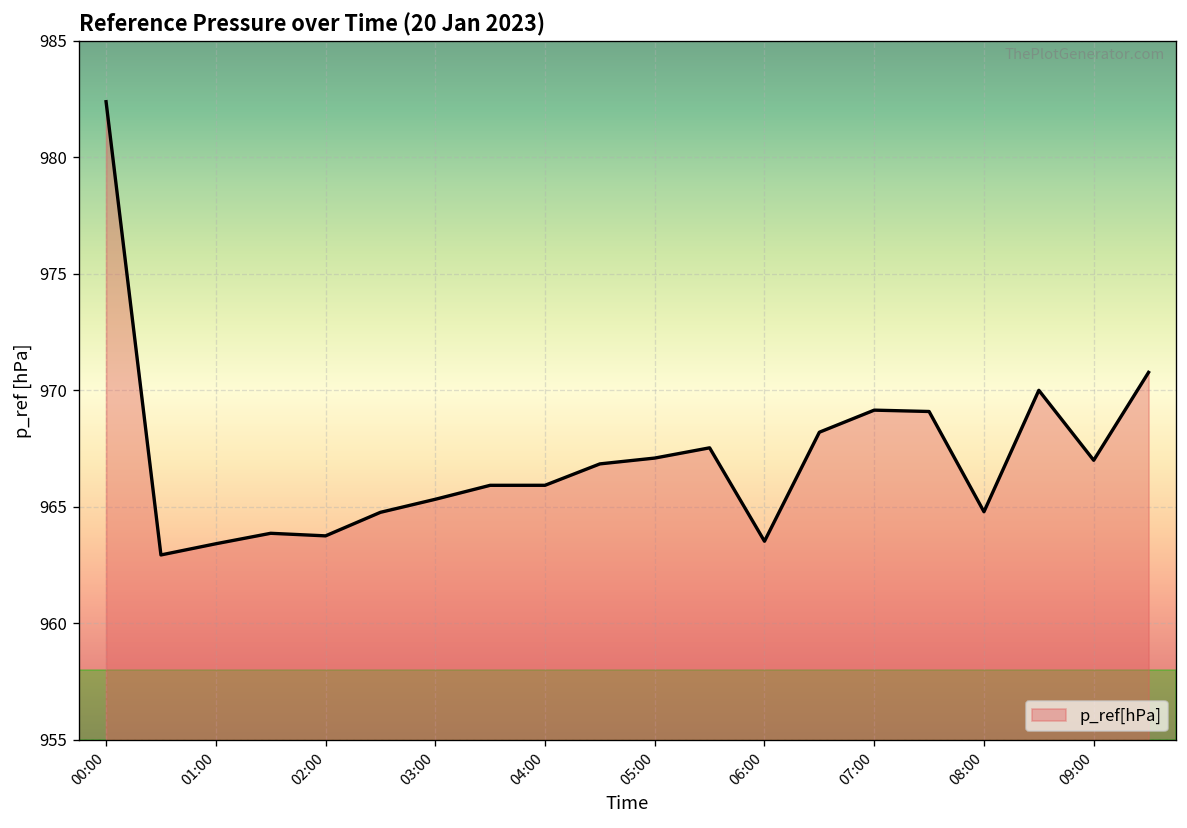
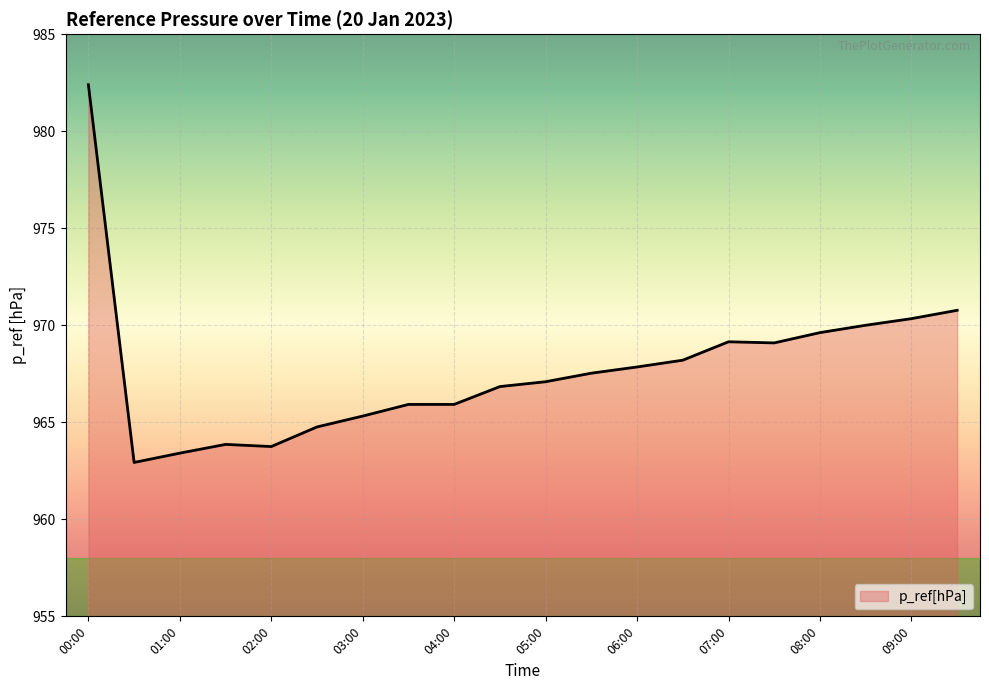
  {
    "00:00": 982.4,
    "01:00": 963.4,
    "02:00": 963.7,
    "03:00": 965.3,
    "04:00": 965.9,
    "05:00": 967.1,
-   "06:00": 963.5,
+   "06:00": 967.8,
    "07:00": 969.1,
-   "08:00": 964.8,
-   "09:00": 967.0
+   "08:00": 969.6,
+   "09:00": 970.3
  }
